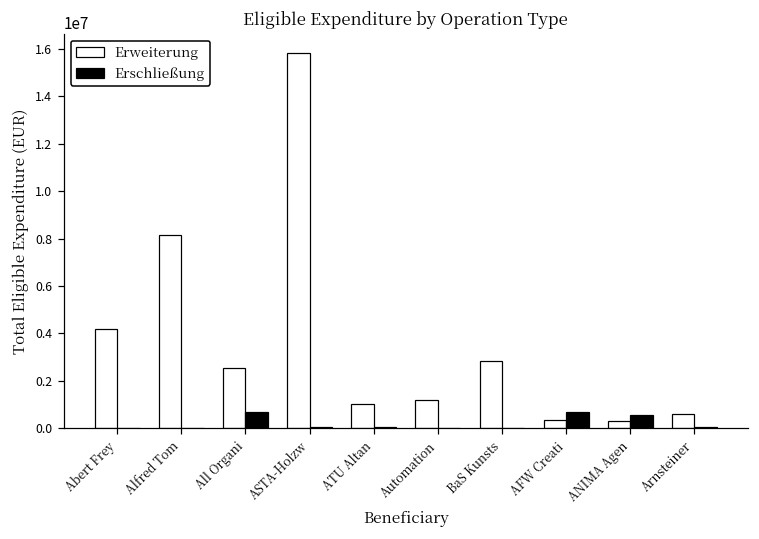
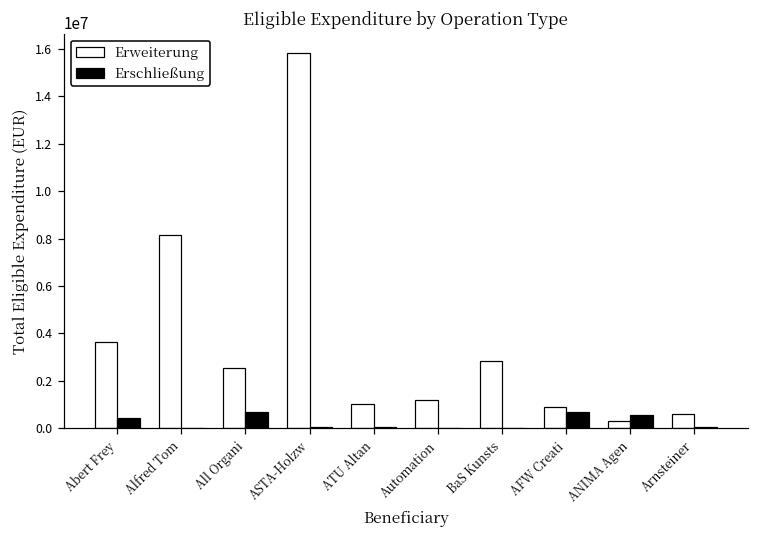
  {
    "Erweiterung": {
-     "Abert Frey": 4200000,
+     "Abert Frey": 3600000,
      "Alfred Tom": 8200000,
      "All Organi": 2500000,
      "ASTA-Holzw": 15900000,
      "ATU Altan": 1000000,
      "Automation": 1200000,
      "BaS Kunsts": 2900000,
-     "AFW Creati": 400000,
+     "AFW Creati": 900000,
      "ANIMA Agen": 300000,
      "Arnsteiner": 600000
    },
    "Erschließung": {
-     "Abert Frey": 0,
+     "Abert Frey": 400000,
      "All Organi": 700000,
      "AFW Creati": 700000,
      "ANIMA Agen": 600000
    }
  }
